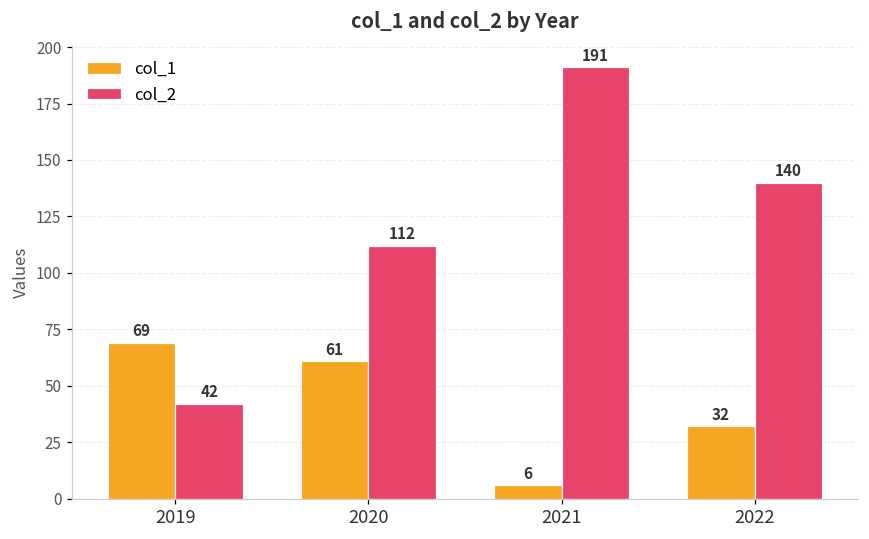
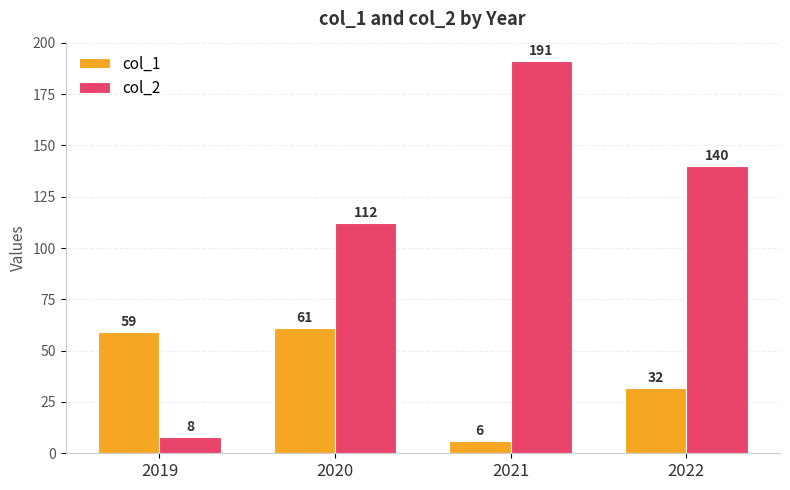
  {
    "col_1": {
-     "2019": 69,
+     "2019": 59,
      "2020": 61,
      "2021": 6,
      "2022": 32
    },
    "col_2": {
-     "2019": 42,
+     "2019": 8,
      "2020": 112,
      "2021": 191,
      "2022": 140
    }
  }
